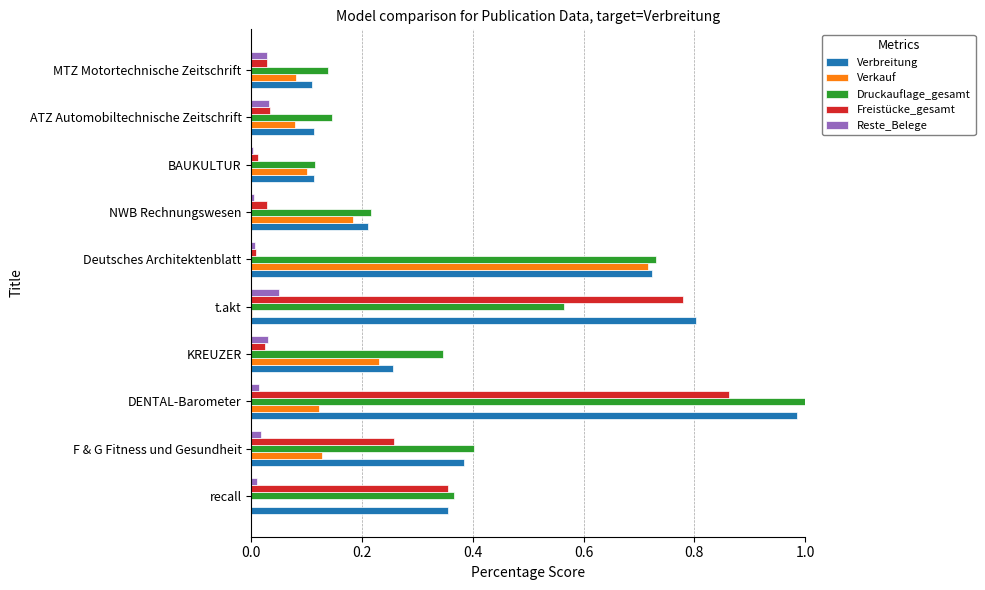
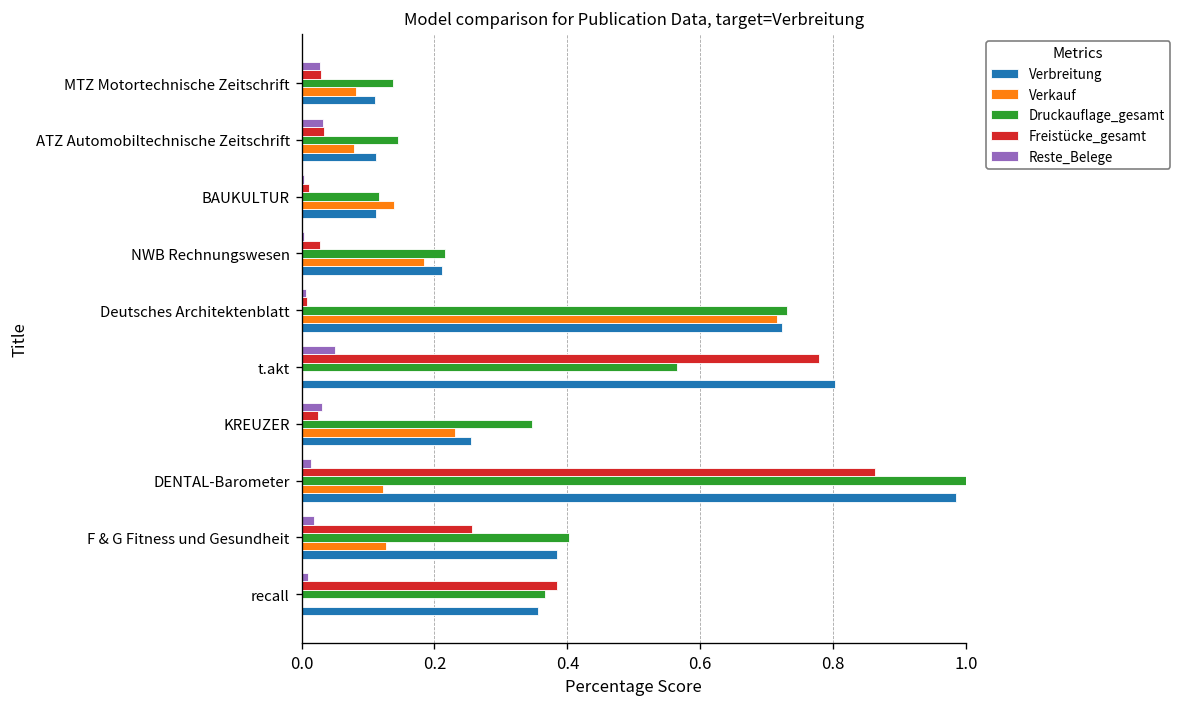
  {
    "Verbreitung": {
      "MTZ Motortechnische Zeitschrift": 0.11,
      "ATZ Automobiltechnische Zeitschrift": 0.11,
      "BAUKULTUR": 0.11,
      "NWB Rechnungswesen": 0.21,
      "Deutsches Architektenblatt": 0.72,
      "t.akt": 0.80,
      "KREUZER": 0.26,
      "DENTAL-Barometer": 0.99,
      "F & G Fitness und Gesundheit": 0.38,
      "recall": 0.36
    },
    "Verkauf": {
      "MTZ Motortechnische Zeitschrift": 0.08,
      "ATZ Automobiltechnische Zeitschrift": 0.08,
-     "BAUKULTUR": 0.10,
+     "BAUKULTUR": 0.14,
      "NWB Rechnungswesen": 0.18,
      "Deutsches Architektenblatt": 0.72,
      "KREUZER": 0.23,
      "DENTAL-Barometer": 0.12,
      "F & G Fitness und Gesundheit": 0.13,
      "recall": 0.00
    },
    "Druckauflage_gesamt": {
      "MTZ Motortechnische Zeitschrift": 0.14,
      "ATZ Automobiltechnische Zeitschrift": 0.14,
      "BAUKULTUR": 0.12,
      "NWB Rechnungswesen": 0.22,
      "Deutsches Architektenblatt": 0.73,
      "t.akt": 0.56,
      "KREUZER": 0.35,
      "DENTAL-Barometer": 1.00,
      "F & G Fitness und Gesundheit": 0.40,
      "recall": 0.37
    },
    "Freistücke_gesamt": {
      "MTZ Motortechnische Zeitschrift": 0.03,
      "ATZ Automobiltechnische Zeitschrift": 0.03,
      "BAUKULTUR": 0.01,
      "NWB Rechnungswesen": 0.03,
      "Deutsches Architektenblatt": 0.01,
      "t.akt": 0.78,
      "KREUZER": 0.02,
      "DENTAL-Barometer": 0.86,
      "F & G Fitness und Gesundheit": 0.26,
-     "recall": 0.36
+     "recall": 0.38
    },
    "Reste_Belege": {
      "MTZ Motortechnische Zeitschrift": 0.03,
      "ATZ Automobiltechnische Zeitschrift": 0.03,
      "Deutsches Architektenblatt": 0.01,
      "t.akt": 0.05,
      "KREUZER": 0.03,
      "DENTAL-Barometer": 0.01,
      "F & G Fitness und Gesundheit": 0.02,
      "recall": 0.01
    }
  }
